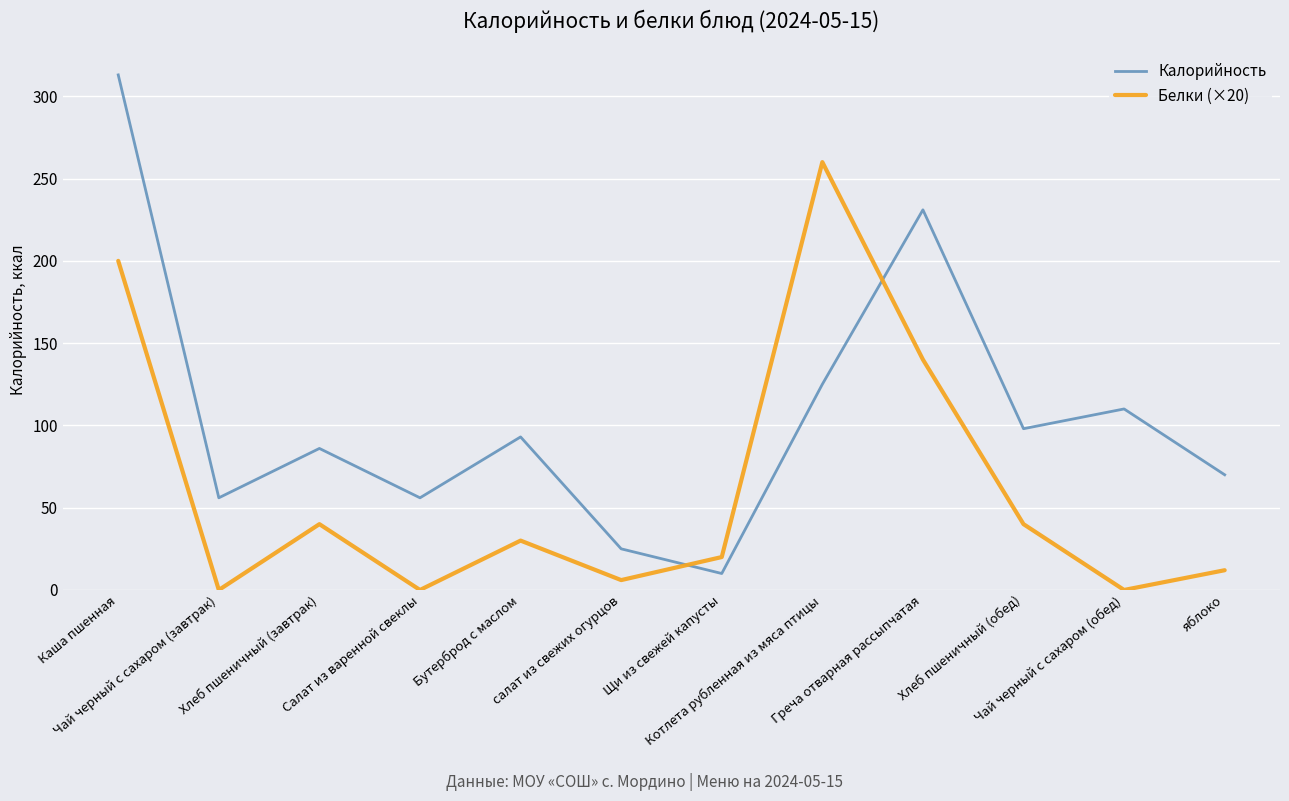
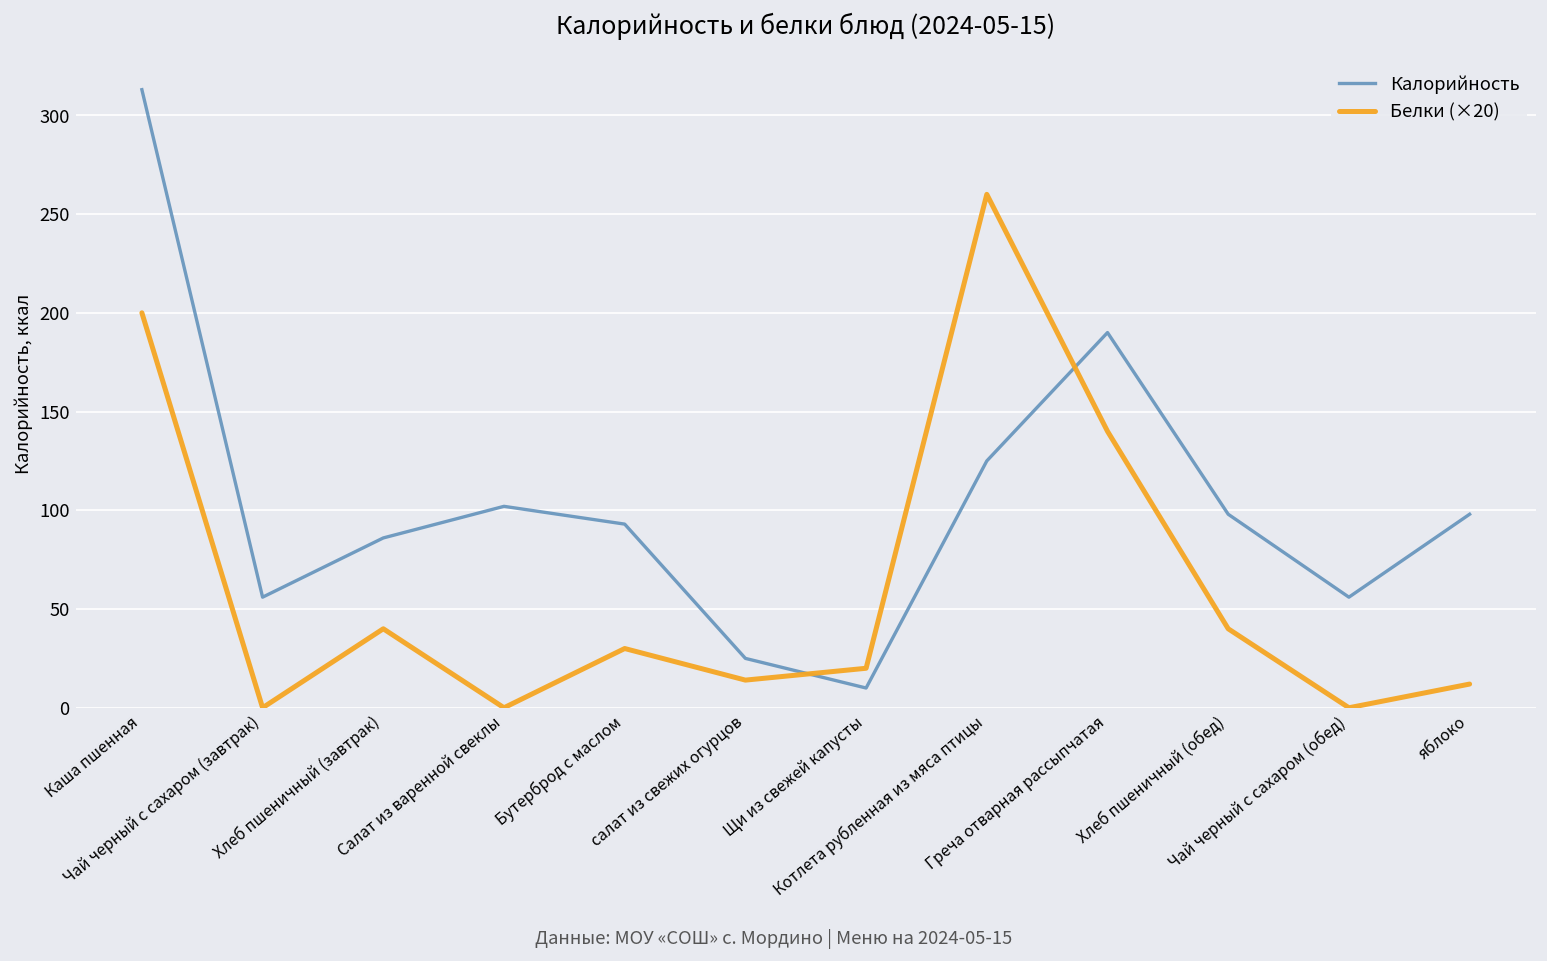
  {
    "Калорийность": {
      "Каша пшенная": 313,
      "Чай черный с сахаром (завтрак)": 56,
      "Хлеб пшеничный (завтрак)": 86,
-     "Салат из варенной свеклы": 56,
+     "Салат из варенной свеклы": 102,
      "Бутерброд с маслом": 93,
      "салат из свежих огурцов": 25,
      "Щи из свежей капусты": 10,
      "Котлета рубленная из мяса птицы": 125,
-     "Греча отварная рассыпчатая": 231,
+     "Греча отварная рассыпчатая": 190,
      "Хлеб пшеничный (обед)": 98,
-     "Чай черный с сахаром (обед)": 110,
-     "яблоко": 70
+     "Чай черный с сахаром (обед)": 56,
+     "яблоко": 98
    },
    "Белки (×20)": {
      "Каша пшенная": 200,
      "Чай черный с сахаром (завтрак)": 0,
      "Хлеб пшеничный (завтрак)": 40,
      "Салат из варенной свеклы": 0,
      "Бутерброд с маслом": 30,
-     "салат из свежих огурцов": 6,
+     "салат из свежих огурцов": 14,
      "Щи из свежей капусты": 20,
      "Котлета рубленная из мяса птицы": 260,
      "Греча отварная рассыпчатая": 140,
      "Хлеб пшеничный (обед)": 40,
      "Чай черный с сахаром (обед)": 0,
      "яблоко": 12
    }
  }
